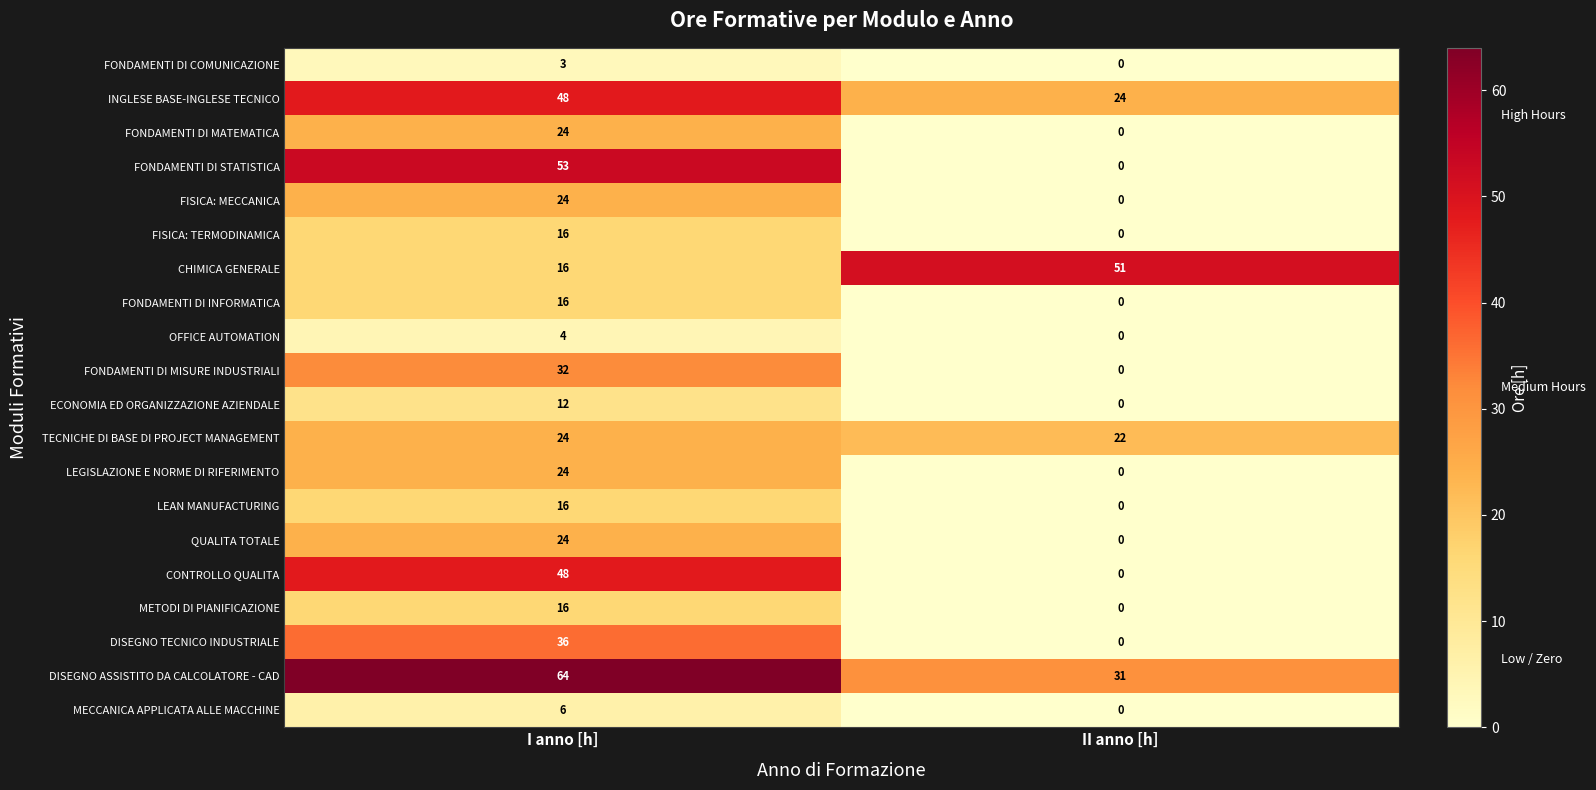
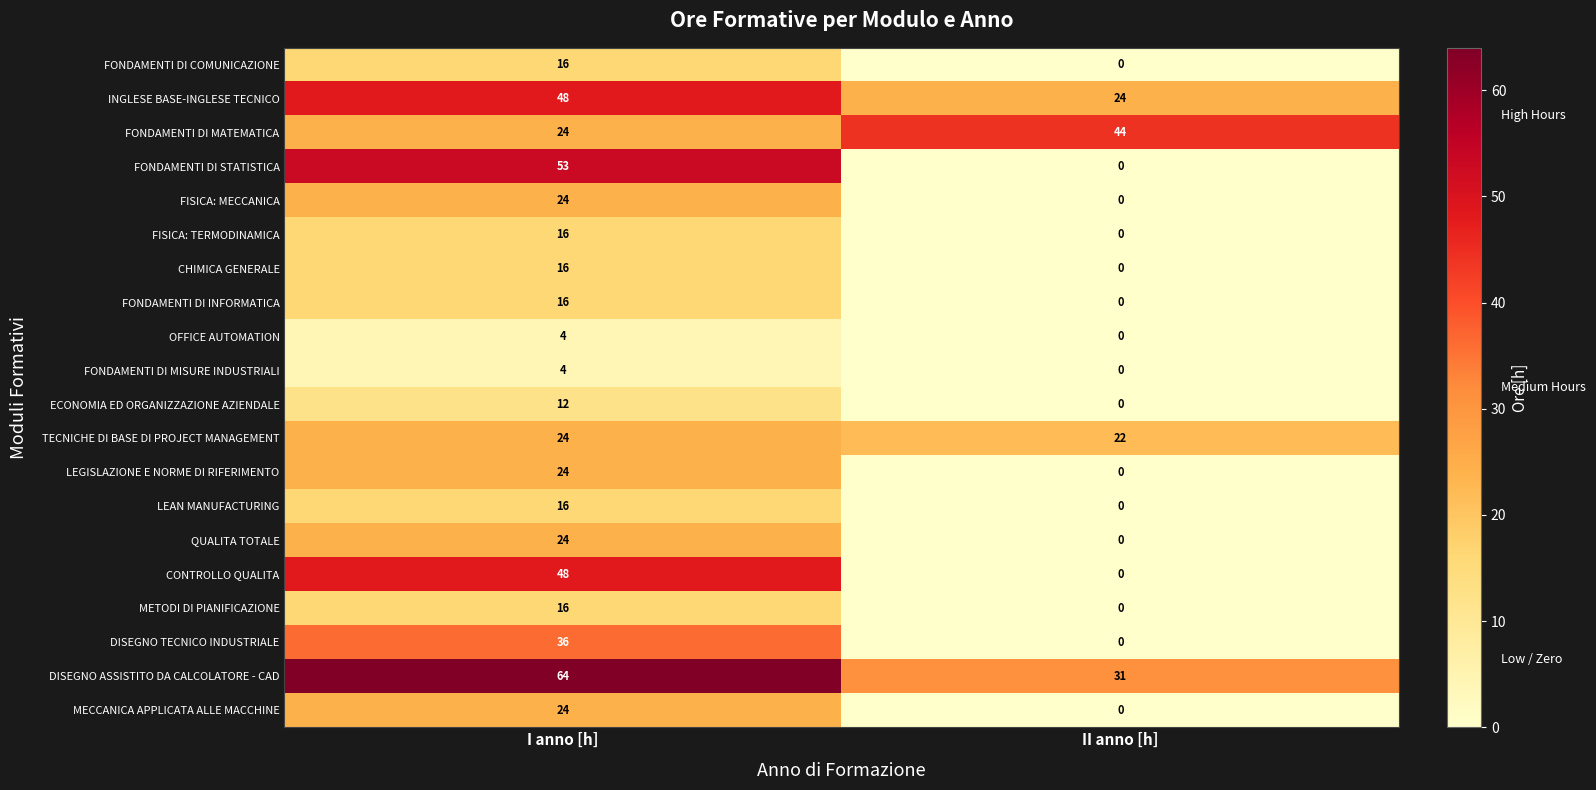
  {
    "FONDAMENTI DI COMUNICAZIONE": {
-     "I anno [h]": 3,
+     "I anno [h]": 16,
      "II anno [h]": 0
    },
    "INGLESE BASE-INGLESE TECNICO": {
      "I anno [h]": 48,
      "II anno [h]": 24
    },
    "FONDAMENTI DI MATEMATICA": {
      "I anno [h]": 24,
-     "II anno [h]": 0
+     "II anno [h]": 44
    },
    "FONDAMENTI DI STATISTICA": {
      "I anno [h]": 53,
      "II anno [h]": 0
    },
    "FISICA: MECCANICA": {
      "I anno [h]": 24,
      "II anno [h]": 0
    },
    "FISICA: TERMODINAMICA": {
      "I anno [h]": 16,
      "II anno [h]": 0
    },
    "CHIMICA GENERALE": {
      "I anno [h]": 16,
-     "II anno [h]": 51
+     "II anno [h]": 0
    },
    "FONDAMENTI DI INFORMATICA": {
      "I anno [h]": 16,
      "II anno [h]": 0
    },
    "OFFICE AUTOMATION": {
      "I anno [h]": 4,
      "II anno [h]": 0
    },
    "FONDAMENTI DI MISURE INDUSTRIALI": {
-     "I anno [h]": 32,
+     "I anno [h]": 4,
      "II anno [h]": 0
    },
    "ECONOMIA ED ORGANIZZAZIONE AZIENDALE": {
      "I anno [h]": 12,
      "II anno [h]": 0
    },
    "TECNICHE DI BASE DI PROJECT MANAGEMENT": {
      "I anno [h]": 24,
      "II anno [h]": 22
    },
    "LEGISLAZIONE E NORME DI RIFERIMENTO": {
      "I anno [h]": 24,
      "II anno [h]": 0
    },
    "LEAN MANUFACTURING": {
      "I anno [h]": 16,
      "II anno [h]": 0
    },
    "QUALITA TOTALE": {
      "I anno [h]": 24,
      "II anno [h]": 0
    },
    "CONTROLLO QUALITA": {
      "I anno [h]": 48,
      "II anno [h]": 0
    },
    "METODI DI PIANIFICAZIONE": {
      "I anno [h]": 16,
      "II anno [h]": 0
    },
    "DISEGNO TECNICO INDUSTRIALE": {
      "I anno [h]": 36,
      "II anno [h]": 0
    },
    "DISEGNO ASSISTITO DA CALCOLATORE - CAD": {
      "I anno [h]": 64,
      "II anno [h]": 31
    },
    "MECCANICA APPLICATA ALLE MACCHINE": {
-     "I anno [h]": 6,
+     "I anno [h]": 24,
      "II anno [h]": 0
    }
  }
